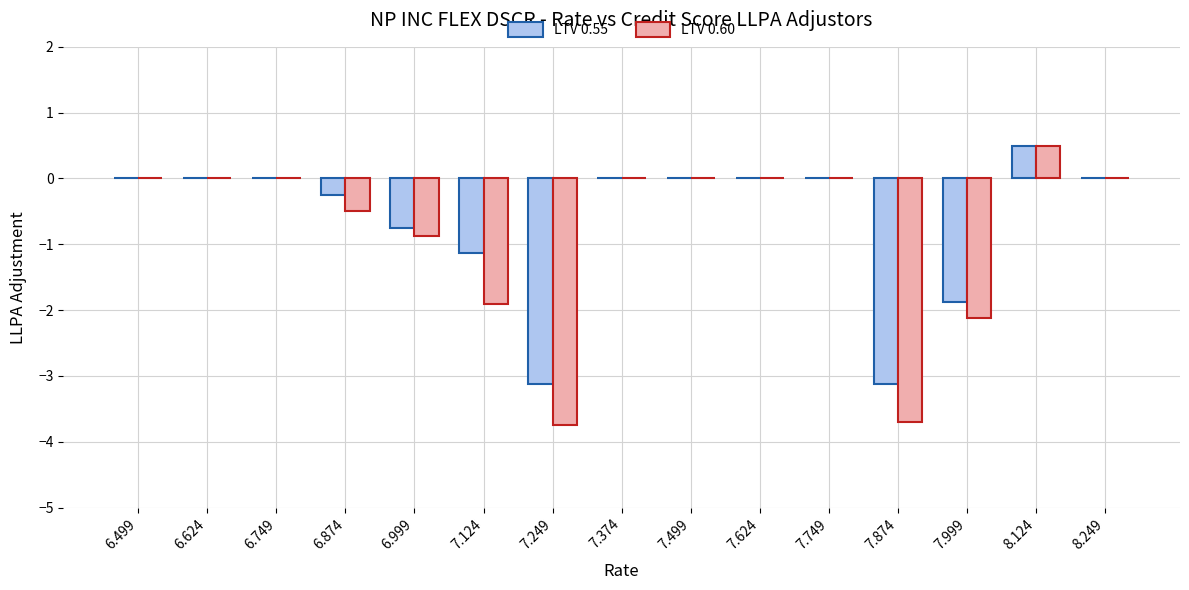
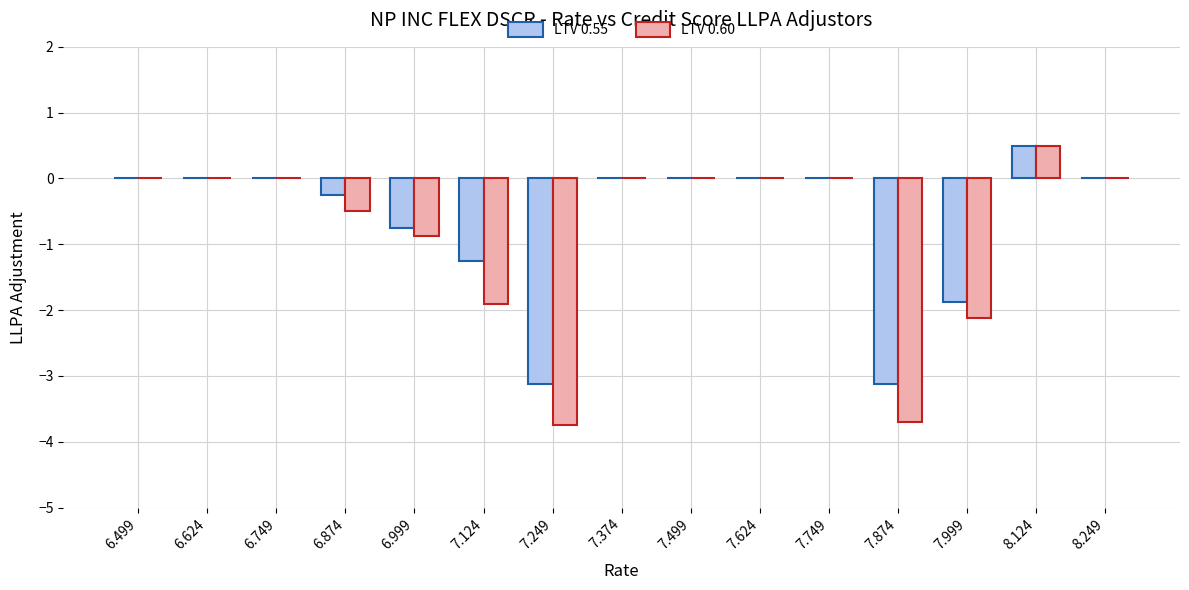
  {
    "LTV 0.55": {
      "6.499": 0.0,
      "6.624": 0.0,
      "6.749": 0.0,
      "6.874": -0.3,
      "6.999": -0.8,
-     "7.124": -1.1,
+     "7.124": -1.3,
      "7.249": -3.1,
      "7.374": 0.0,
      "7.499": 0.0,
      "7.624": 0.0,
      "7.749": 0.0,
      "7.874": -3.1,
      "7.999": -1.9,
      "8.124": 0.5,
      "8.249": 0.0
    },
    "LTV 0.60": {
      "6.499": 0.0,
      "6.624": 0.0,
      "6.749": 0.0,
      "6.874": -0.5,
      "6.999": -0.9,
      "7.124": -1.9,
      "7.249": -3.8,
      "7.374": 0.0,
      "7.499": 0.0,
      "7.624": 0.0,
      "7.749": 0.0,
      "7.874": -3.7,
      "7.999": -2.1,
      "8.124": 0.5,
      "8.249": 0.0
    }
  }
